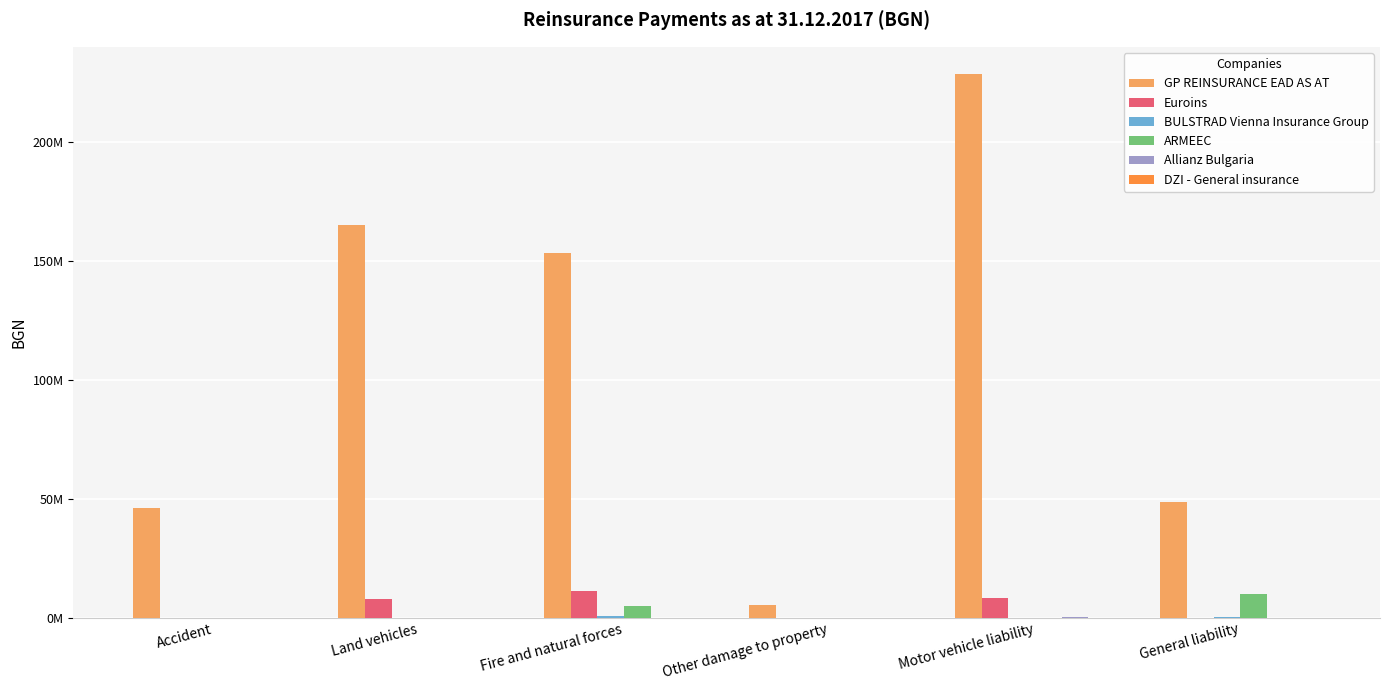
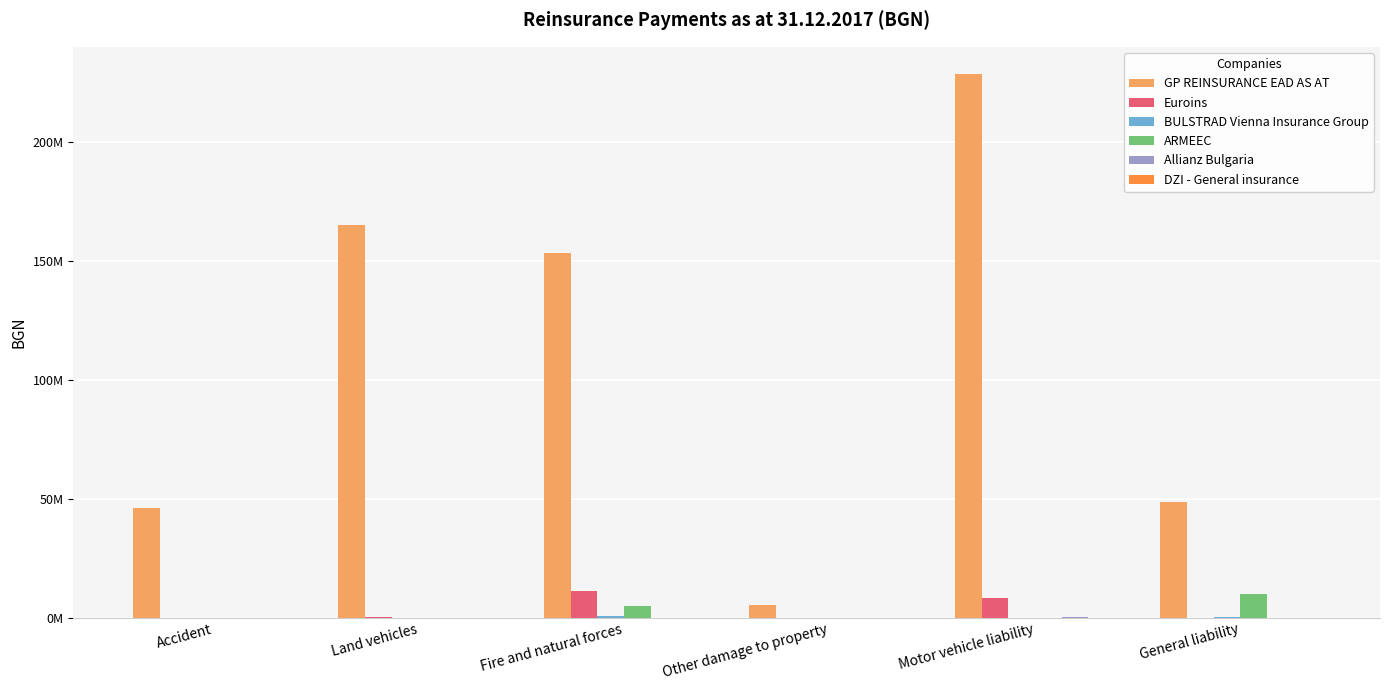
  {
    "Euroins": {
      "Accident": 0,
-     "Land vehicles": 8000000,
+     "Land vehicles": 0,
      "Fire and natural forces": 11000000,
      "Other damage to property": 0,
      "Motor vehicle liability": 8000000,
      "General liability": 0
    },
    "ARMEEC": {
      "Accident": 0,
      "Land vehicles": 0,
      "Fire and natural forces": 5000000,
      "Other damage to property": 0,
      "Motor vehicle liability": 0,
      "General liability": 10000000
    }
  }
